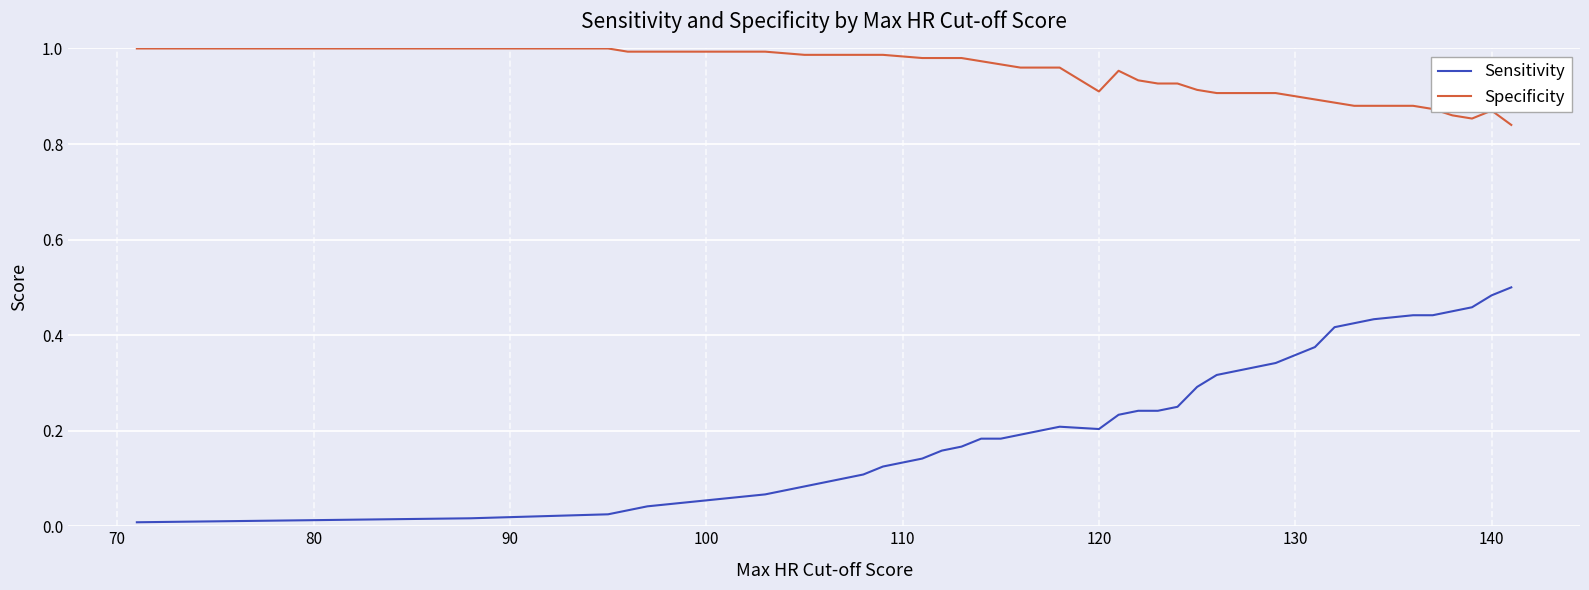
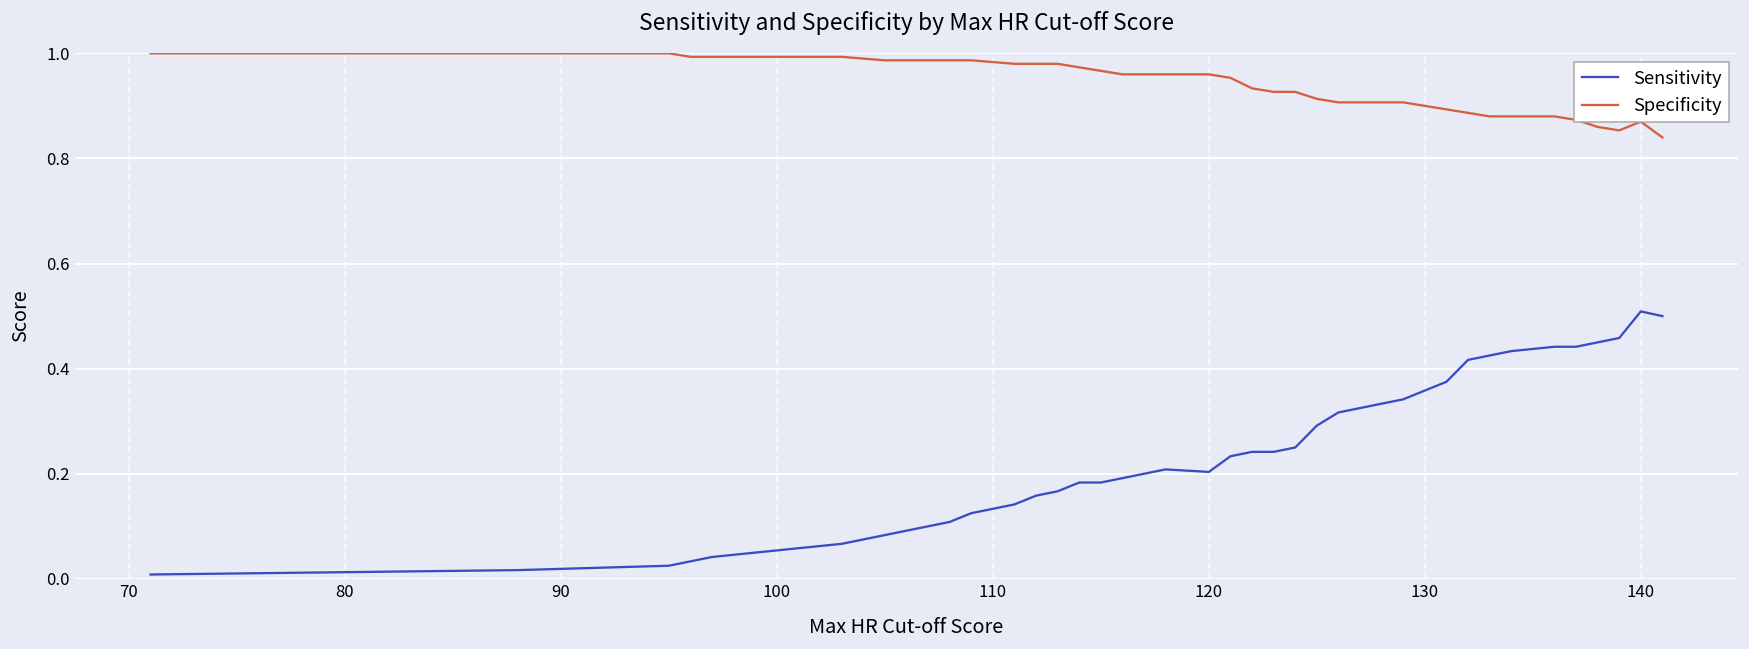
  {
    "Sensitivity": {
      "120": 0.20,
      "130": 0.36,
-     "140": 0.48
+     "140": 0.51
    },
    "Specificity": {
-     "120": 0.91,
+     "120": 0.96,
      "130": 0.90
    }
  }
